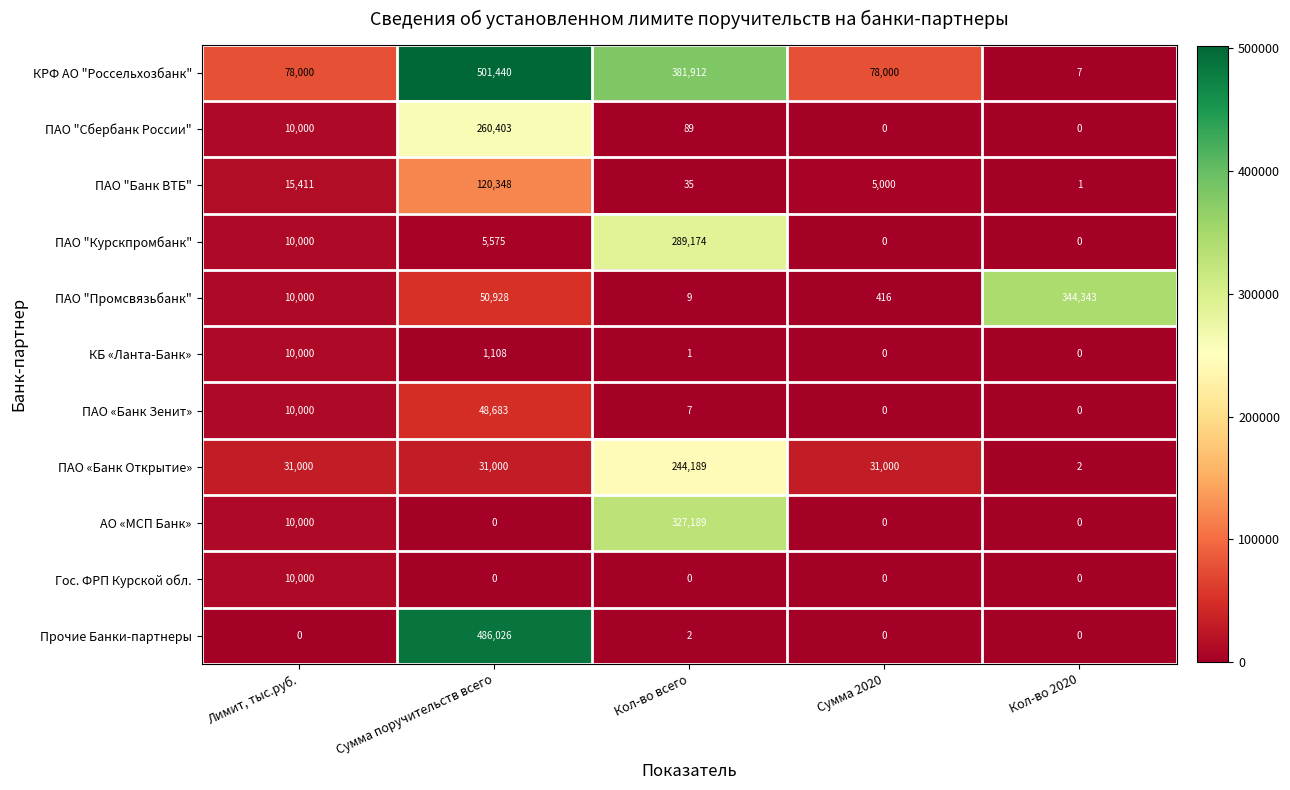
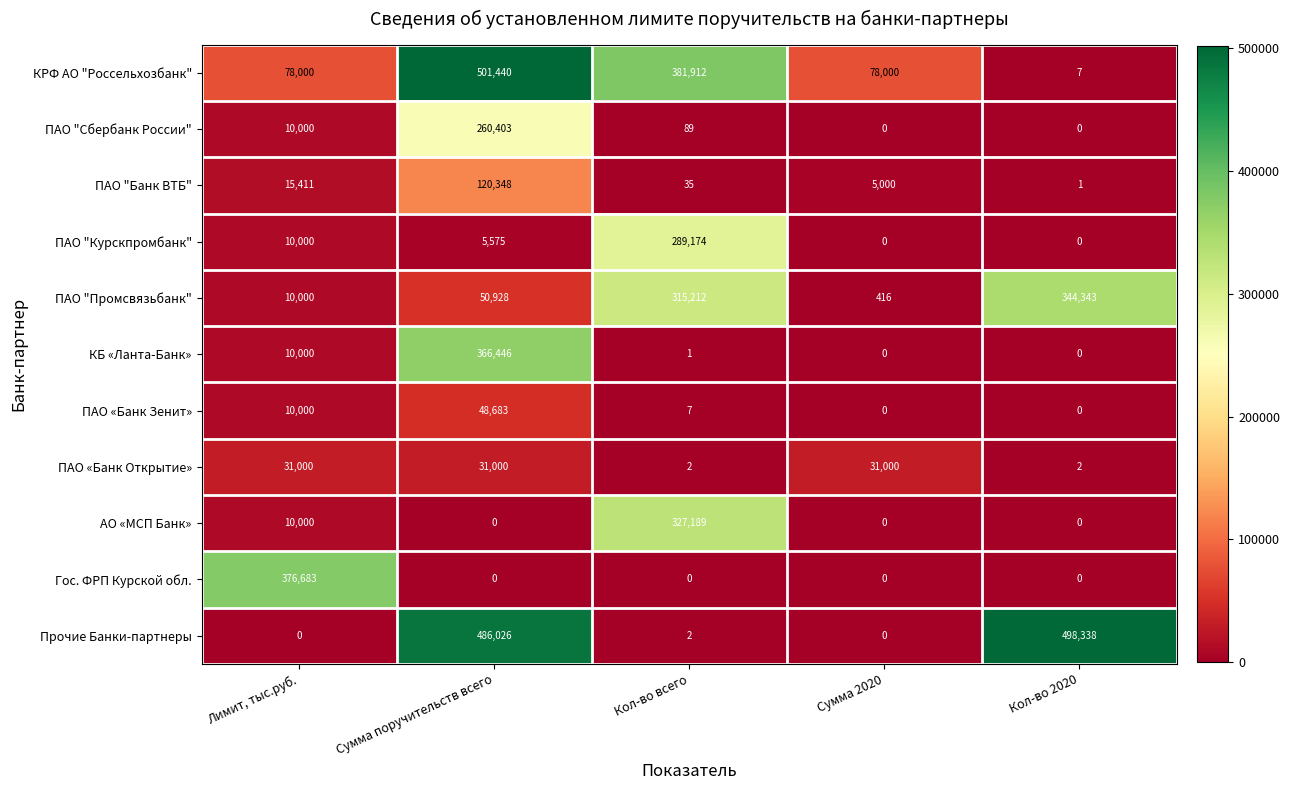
  {
    "КРФ АО \"Россельхозбанк\"": {
      "Лимит, тыс.руб.": "78,000",
      "Сумма поручительств всего": "501,440",
      "Кол-во всего": "381,912",
      "Сумма 2020": "78,000",
      "Кол-во 2020": "7"
    },
    "ПАО \"Сбербанк России\"": {
      "Лимит, тыс.руб.": "10,000",
      "Сумма поручительств всего": "260,403",
      "Кол-во всего": "89",
      "Сумма 2020": "0",
      "Кол-во 2020": "0"
    },
    "ПАО \"Банк ВТБ\"": {
      "Лимит, тыс.руб.": "15,411",
      "Сумма поручительств всего": "120,348",
      "Кол-во всего": "35",
      "Сумма 2020": "5,000",
      "Кол-во 2020": "1"
    },
    "ПАО \"Курскпромбанк\"": {
      "Лимит, тыс.руб.": "10,000",
      "Сумма поручительств всего": "5,575",
      "Кол-во всего": "289,174",
      "Сумма 2020": "0",
      "Кол-во 2020": "0"
    },
    "ПАО \"Промсвязьбанк\"": {
      "Лимит, тыс.руб.": "10,000",
      "Сумма поручительств всего": "50,928",
-     "Кол-во всего": "9",
+     "Кол-во всего": "315,212",
      "Сумма 2020": "416",
      "Кол-во 2020": "344,343"
    },
    "КБ «Ланта-Банк»": {
      "Лимит, тыс.руб.": "10,000",
-     "Сумма поручительств всего": "1,108",
+     "Сумма поручительств всего": "366,446",
      "Кол-во всего": "1",
      "Сумма 2020": "0",
      "Кол-во 2020": "0"
    },
    "ПАО «Банк Зенит»": {
      "Лимит, тыс.руб.": "10,000",
      "Сумма поручительств всего": "48,683",
      "Кол-во всего": "7",
      "Сумма 2020": "0",
      "Кол-во 2020": "0"
    },
    "ПАО «Банк Открытие»": {
      "Лимит, тыс.руб.": "31,000",
      "Сумма поручительств всего": "31,000",
-     "Кол-во всего": "244,189",
+     "Кол-во всего": "2",
      "Сумма 2020": "31,000",
      "Кол-во 2020": "2"
    },
    "АО «МСП Банк»": {
      "Лимит, тыс.руб.": "10,000",
      "Сумма поручительств всего": "0",
      "Кол-во всего": "327,189",
      "Сумма 2020": "0",
      "Кол-во 2020": "0"
    },
    "Гос. ФРП Курской обл.": {
-     "Лимит, тыс.руб.": "10,000",
+     "Лимит, тыс.руб.": "376,683",
      "Сумма поручительств всего": "0",
      "Кол-во всего": "0",
      "Сумма 2020": "0",
      "Кол-во 2020": "0"
    },
    "Прочие Банки-партнеры": {
      "Лимит, тыс.руб.": "0",
      "Сумма поручительств всего": "486,026",
      "Кол-во всего": "2",
      "Сумма 2020": "0",
-     "Кол-во 2020": "0"
+     "Кол-во 2020": "498,338"
    }
  }
